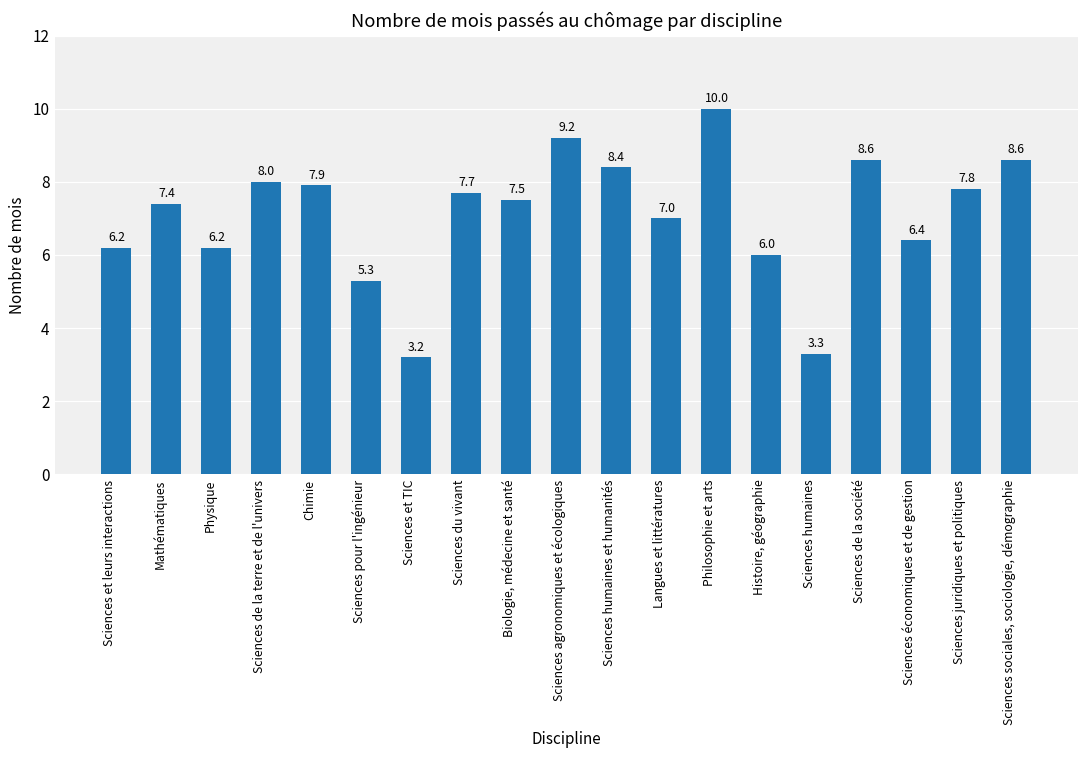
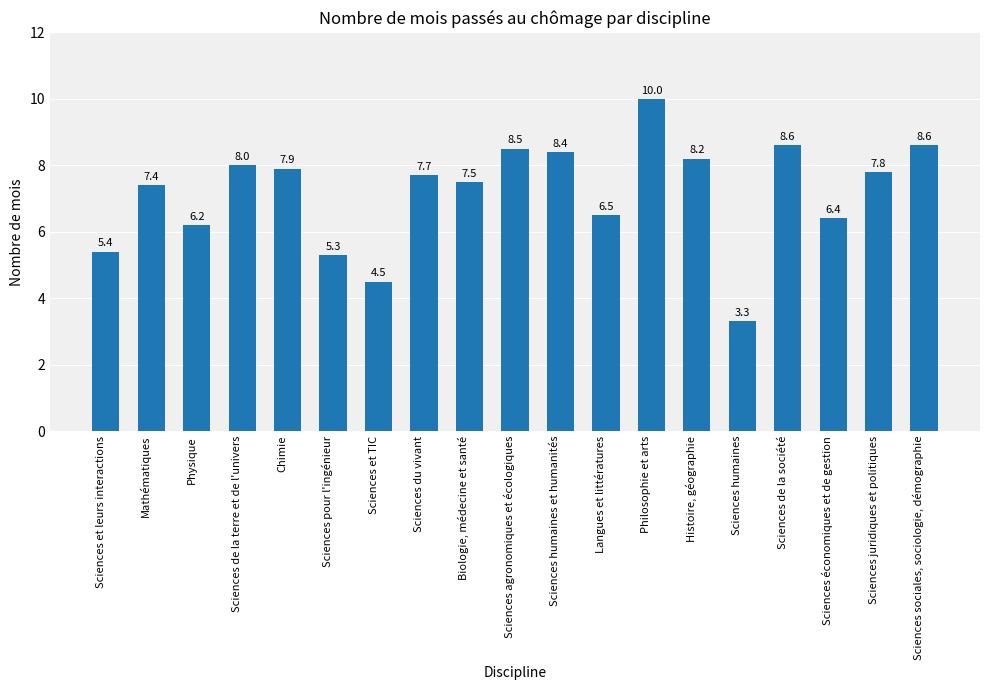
  {
-   "Sciences et leurs interactions": 6.2,
+   "Sciences et leurs interactions": 5.4,
    "Mathématiques": 7.4,
    "Physique": 6.2,
    "Sciences de la terre et de l'univers": 8.0,
    "Chimie": 7.9,
    "Sciences pour l'ingénieur": 5.3,
-   "Sciences et TIC": 3.2,
+   "Sciences et TIC": 4.5,
    "Sciences du vivant": 7.7,
    "Biologie, médecine et santé": 7.5,
-   "Sciences agronomiques et écologiques": 9.2,
+   "Sciences agronomiques et écologiques": 8.5,
    "Sciences humaines et humanités": 8.4,
-   "Langues et littératures": 7.0,
+   "Langues et littératures": 6.5,
    "Philosophie et arts": 10.0,
-   "Histoire, géographie": 6.0,
+   "Histoire, géographie": 8.2,
    "Sciences humaines": 3.3,
    "Sciences de la société": 8.6,
    "Sciences économiques et de gestion": 6.4,
    "Sciences juridiques et politiques": 7.8,
    "Sciences sociales, sociologie, démographie": 8.6
  }
